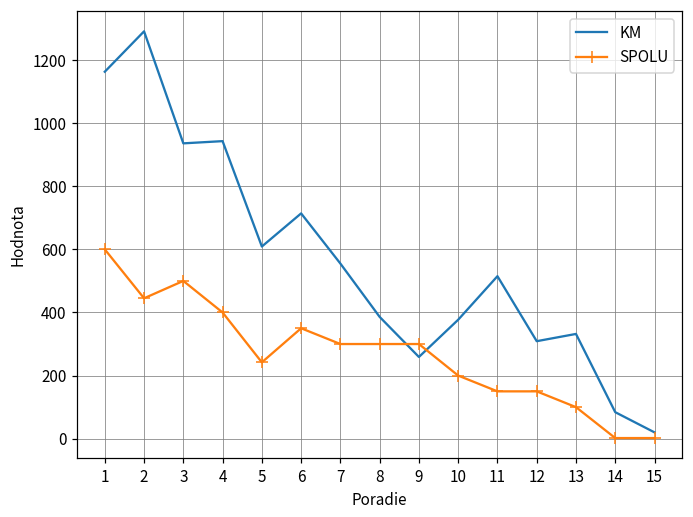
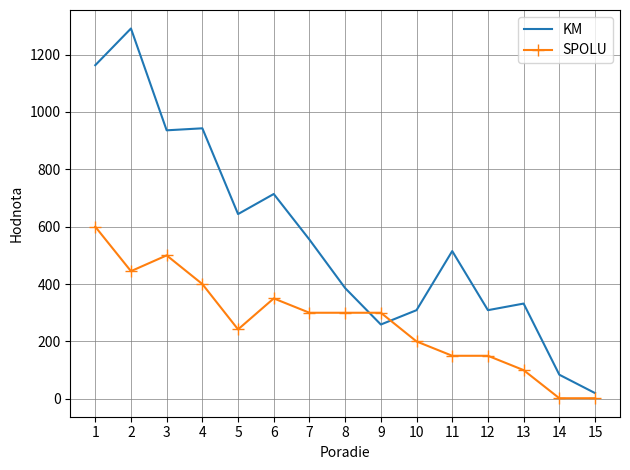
  {
    "KM": {
      "1": 1160,
      "2": 1290,
      "3": 940,
      "4": 940,
-     "5": 610,
+     "5": 640,
      "6": 710,
      "7": 560,
      "8": 390,
      "9": 260,
-     "10": 380,
+     "10": 310,
      "11": 520,
      "12": 310,
      "13": 330,
      "14": 80,
      "15": 20
    },
    "SPOLU": {
      "1": 600,
      "2": 450,
      "3": 500,
      "4": 400,
      "5": 240,
      "6": 350,
      "7": 300,
      "8": 300,
      "9": 300,
      "10": 200,
      "11": 150,
      "12": 150,
      "13": 100,
      "14": 0,
      "15": 0
    }
  }
